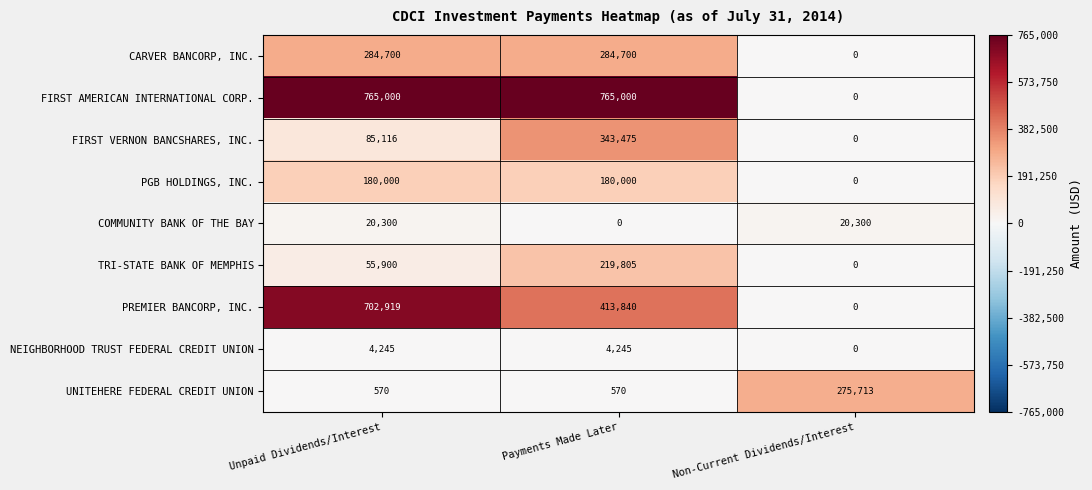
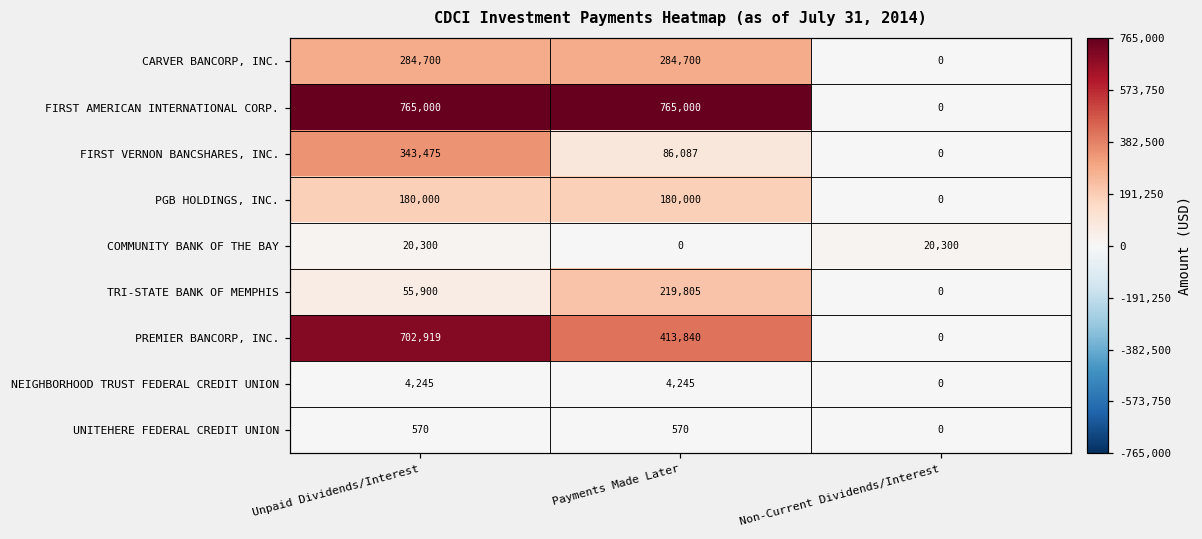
  {
    "CARVER BANCORP, INC.": {
      "Unpaid Dividends/Interest": "284,700",
      "Payments Made Later": "284,700",
      "Non-Current Dividends/Interest": "0"
    },
    "FIRST AMERICAN INTERNATIONAL CORP.": {
      "Unpaid Dividends/Interest": "765,000",
      "Payments Made Later": "765,000",
      "Non-Current Dividends/Interest": "0"
    },
    "FIRST VERNON BANCSHARES, INC.": {
-     "Unpaid Dividends/Interest": "85,116",
-     "Payments Made Later": "343,475",
+     "Unpaid Dividends/Interest": "343,475",
+     "Payments Made Later": "86,087",
      "Non-Current Dividends/Interest": "0"
    },
    "PGB HOLDINGS, INC.": {
      "Unpaid Dividends/Interest": "180,000",
      "Payments Made Later": "180,000",
      "Non-Current Dividends/Interest": "0"
    },
    "COMMUNITY BANK OF THE BAY": {
      "Unpaid Dividends/Interest": "20,300",
      "Payments Made Later": "0",
      "Non-Current Dividends/Interest": "20,300"
    },
    "TRI-STATE BANK OF MEMPHIS": {
      "Unpaid Dividends/Interest": "55,900",
      "Payments Made Later": "219,805",
      "Non-Current Dividends/Interest": "0"
    },
    "PREMIER BANCORP, INC.": {
      "Unpaid Dividends/Interest": "702,919",
      "Payments Made Later": "413,840",
      "Non-Current Dividends/Interest": "0"
    },
    "NEIGHBORHOOD TRUST FEDERAL CREDIT UNION": {
      "Unpaid Dividends/Interest": "4,245",
      "Payments Made Later": "4,245",
      "Non-Current Dividends/Interest": "0"
    },
    "UNITEHERE FEDERAL CREDIT UNION": {
      "Unpaid Dividends/Interest": "570",
      "Payments Made Later": "570",
-     "Non-Current Dividends/Interest": "275,713"
+     "Non-Current Dividends/Interest": "0"
    }
  }
